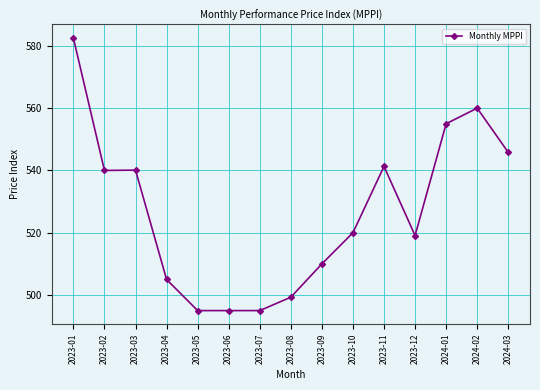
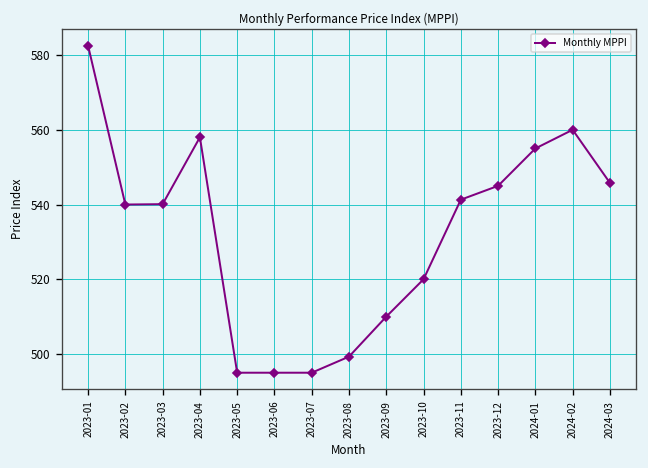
  {
    "2023-01": 583,
    "2023-02": 540,
    "2023-03": 540,
-   "2023-04": 505,
+   "2023-04": 558,
    "2023-05": 495,
    "2023-06": 495,
    "2023-07": 495,
    "2023-08": 499,
    "2023-09": 510,
    "2023-10": 520,
    "2023-11": 541,
-   "2023-12": 519,
+   "2023-12": 545,
    "2024-01": 555,
    "2024-02": 560,
    "2024-03": 546
  }
